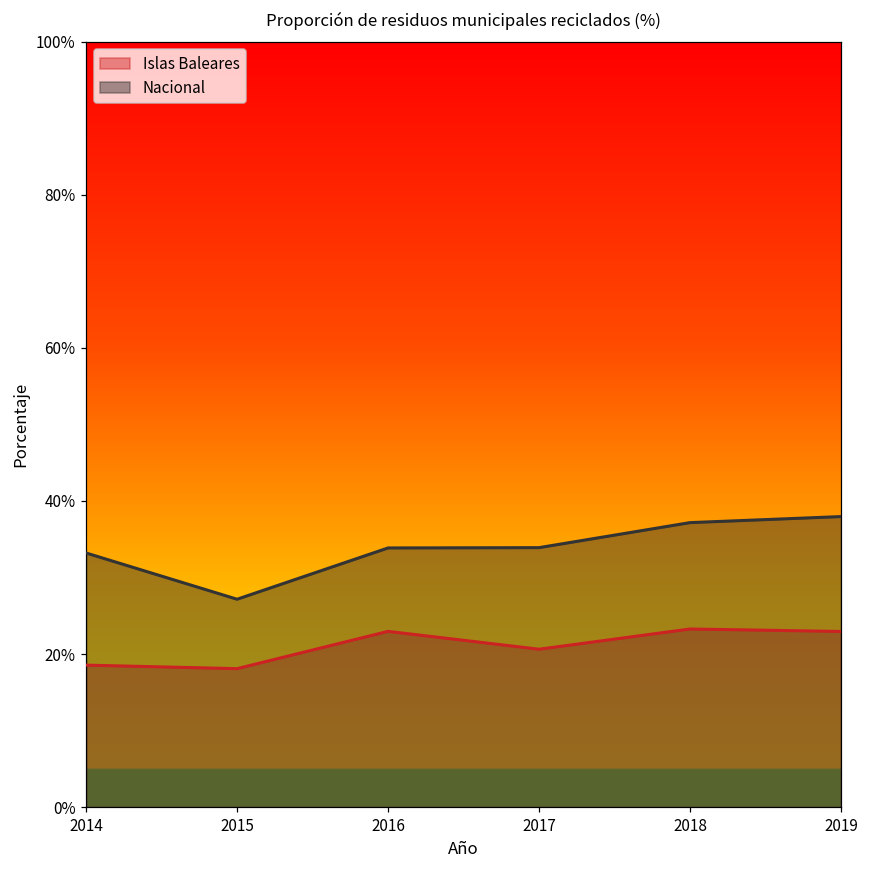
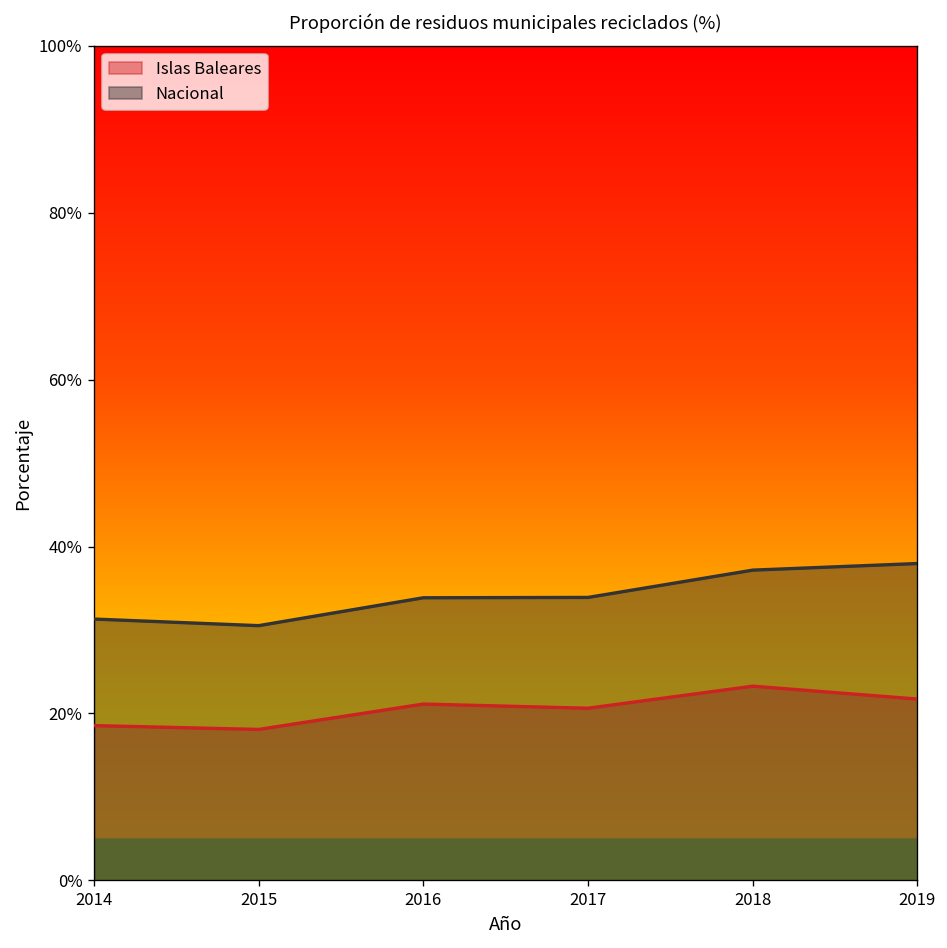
  {
    "Islas Baleares": {
      "2014": "19%",
      "2015": "18%",
-     "2016": "23%",
+     "2016": "21%",
      "2017": "21%",
      "2018": "23%",
-     "2019": "23%"
+     "2019": "22%"
    },
    "Nacional": {
-     "2014": "33%",
-     "2015": "27%",
+     "2014": "31%",
+     "2015": "31%",
      "2016": "34%",
      "2017": "34%",
      "2018": "37%",
      "2019": "38%"
    }
  }
